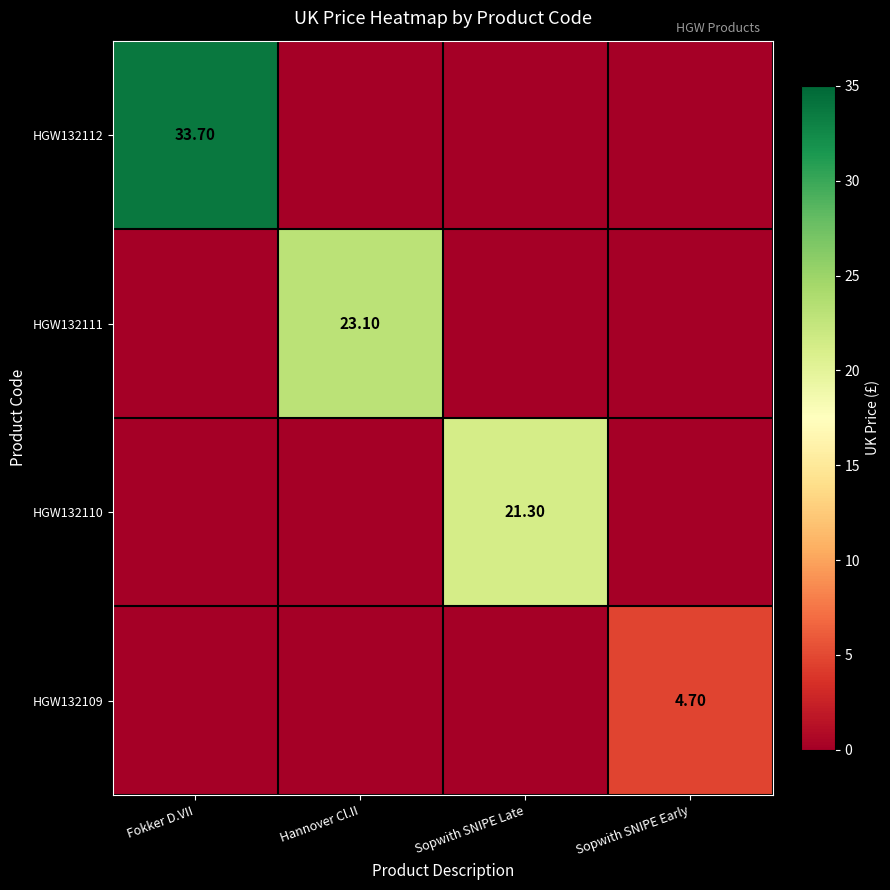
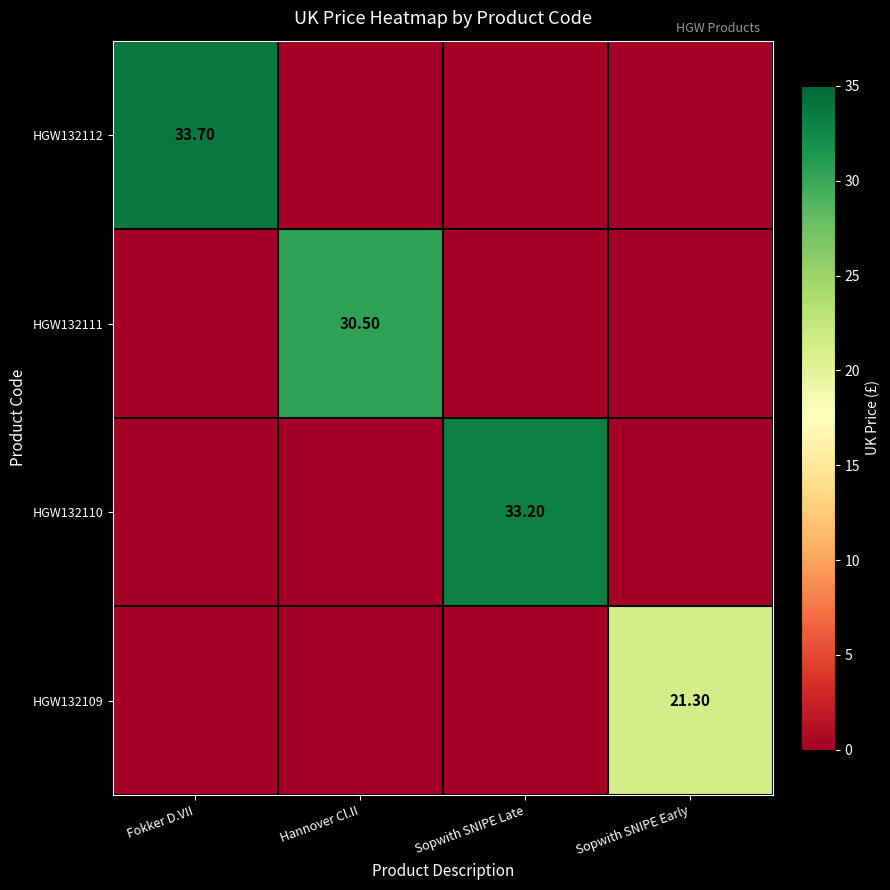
  {
    "HGW132112": {
      "Fokker D.VII": 33.70
    },
    "HGW132111": {
-     "Hannover Cl.II": 23.10
+     "Hannover Cl.II": 30.50
    },
    "HGW132110": {
-     "Sopwith SNIPE Late": 21.30
+     "Sopwith SNIPE Late": 33.20
    },
    "HGW132109": {
-     "Sopwith SNIPE Early": 4.70
+     "Sopwith SNIPE Early": 21.30
    }
  }
